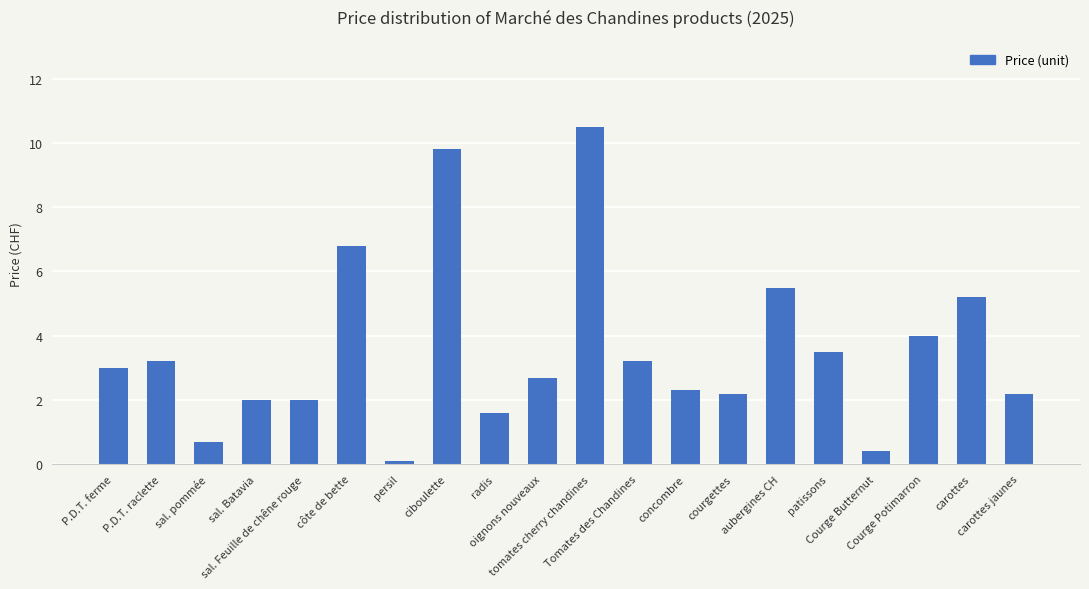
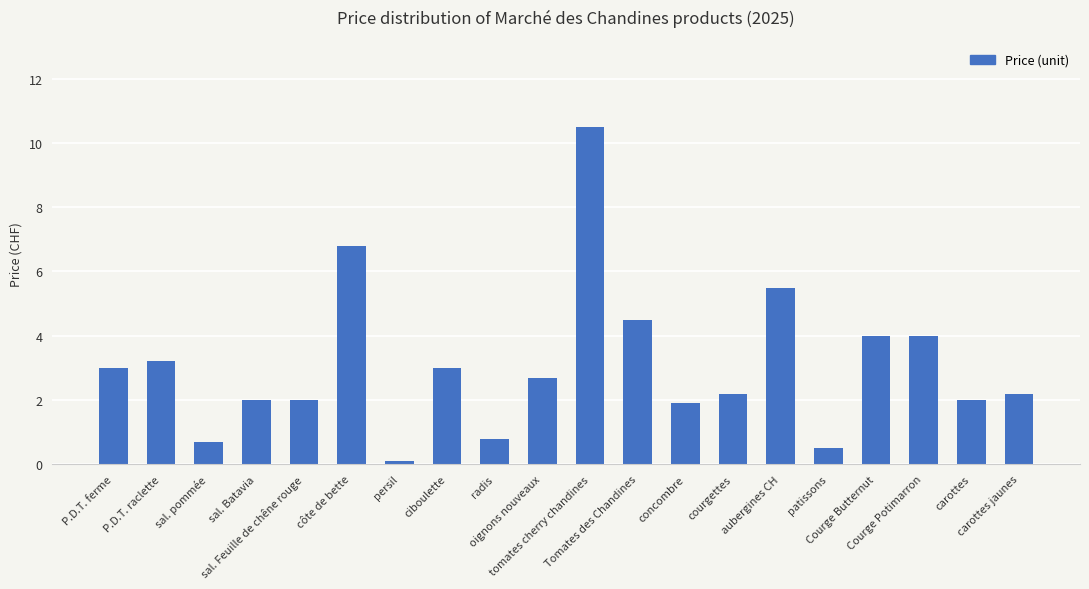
  {
    "P.D.T. ferme": 3.0,
    "P.D.T. raclette": 3.2,
    "sal. pommée": 0.7,
    "sal. Batavia": 2.0,
    "sal. Feuille de chêne rouge": 2.0,
    "côte de bette": 6.8,
    "persil": 0.1,
-   "ciboulette": 9.8,
-   "radis": 1.6,
+   "ciboulette": 3.0,
+   "radis": 0.8,
    "oignons nouveaux": 2.7,
    "tomates cherry chandines": 10.5,
-   "Tomates des Chandines": 3.2,
-   "concombre": 2.3,
+   "Tomates des Chandines": 4.5,
+   "concombre": 1.9,
    "courgettes": 2.2,
    "aubergines CH": 5.5,
-   "patissons": 3.5,
-   "Courge Butternut": 0.4,
+   "patissons": 0.5,
+   "Courge Butternut": 4.0,
    "Courge Potimarron": 4.0,
-   "carottes": 5.2,
+   "carottes": 2.0,
    "carottes jaunes": 2.2
  }
